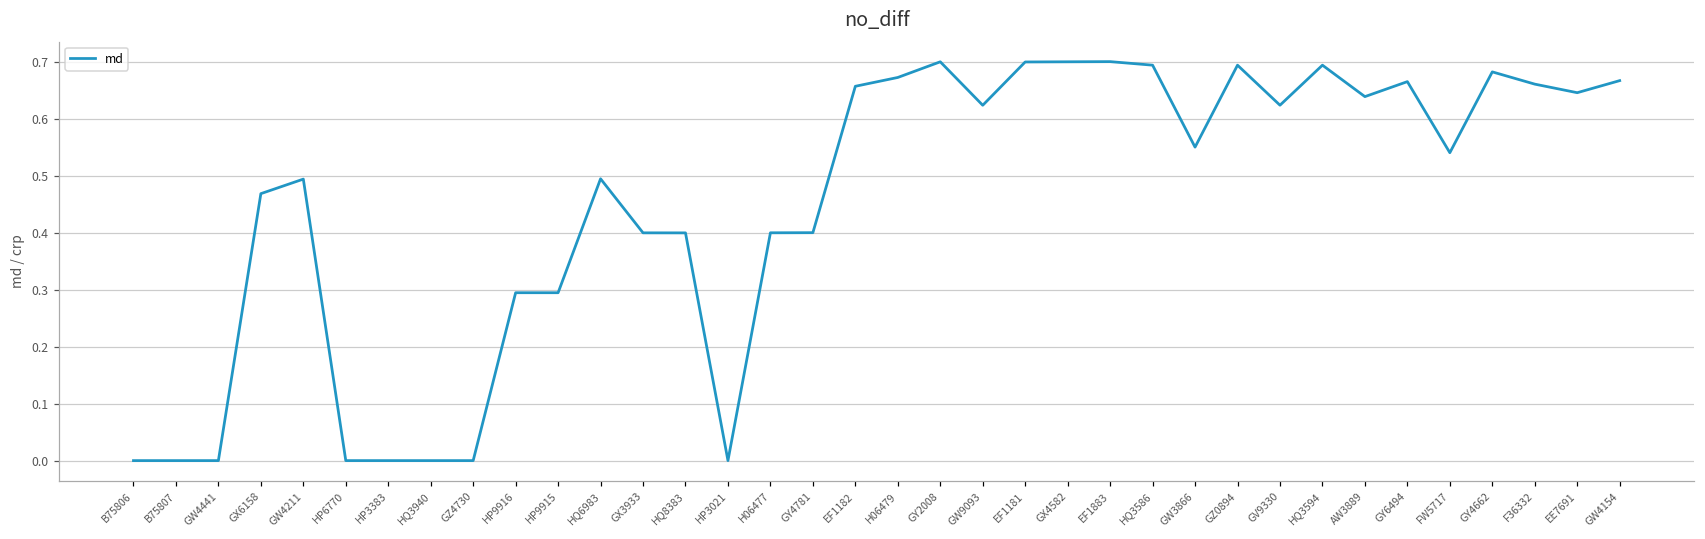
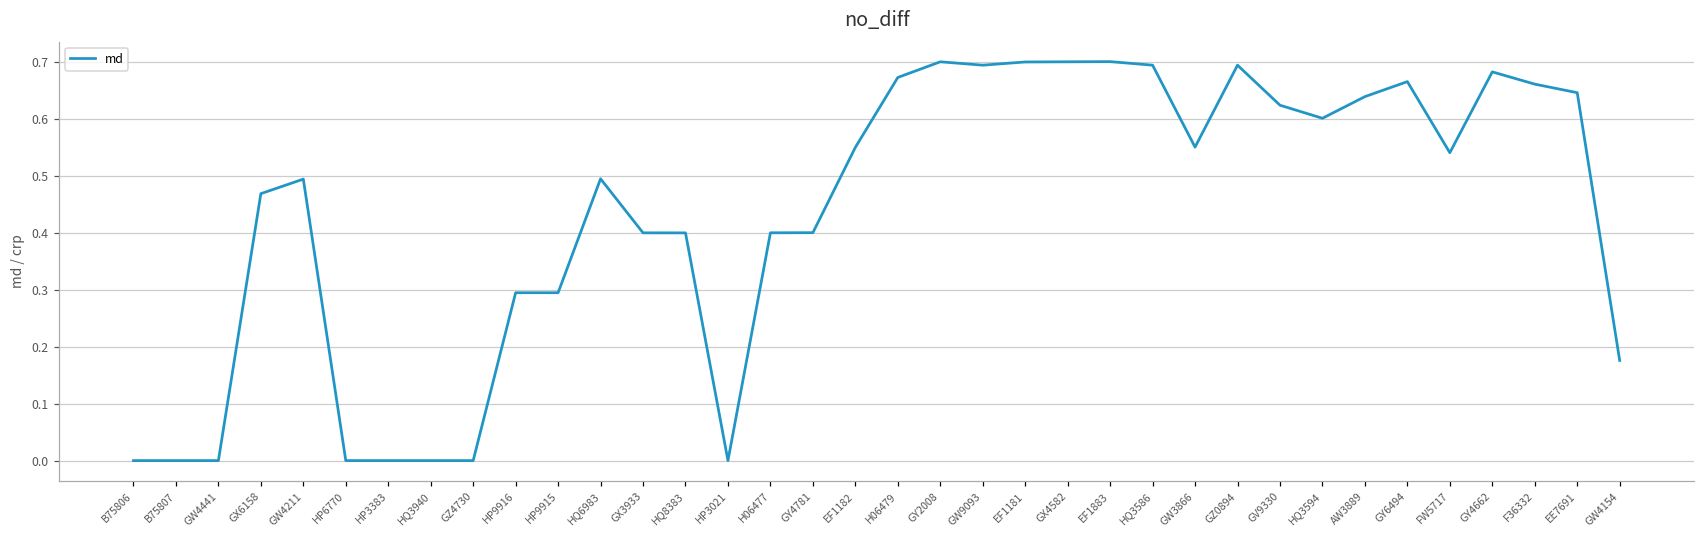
  {
    "B75806": 0.00,
    "B75807": 0.00,
    "GW4441": 0.00,
    "GX6158": 0.47,
    "GW4211": 0.49,
    "HP6770": 0.00,
    "HP3383": 0.00,
    "HQ3940": 0.00,
    "GZ4730": 0.00,
    "HP9916": 0.30,
    "HP9915": 0.30,
    "HQ6983": 0.50,
    "GX3933": 0.40,
    "HQ8383": 0.40,
    "HP3021": 0.00,
    "H06477": 0.40,
    "GY4781": 0.40,
-   "EF1182": 0.66,
+   "EF1182": 0.55,
    "H06479": 0.67,
    "GY2008": 0.70,
-   "GW9093": 0.62,
+   "GW9093": 0.69,
    "EF1181": 0.70,
    "GX4582": 0.70,
    "EF1883": 0.70,
    "HQ3586": 0.69,
    "GW3866": 0.55,
    "GZ0894": 0.69,
    "GV9330": 0.62,
-   "HQ3594": 0.69,
+   "HQ3594": 0.60,
    "AW3889": 0.64,
    "GY6494": 0.67,
    "FW5717": 0.54,
    "GY4662": 0.68,
    "F36332": 0.66,
    "EE7691": 0.65,
-   "GW4154": 0.67
+   "GW4154": 0.18
  }
